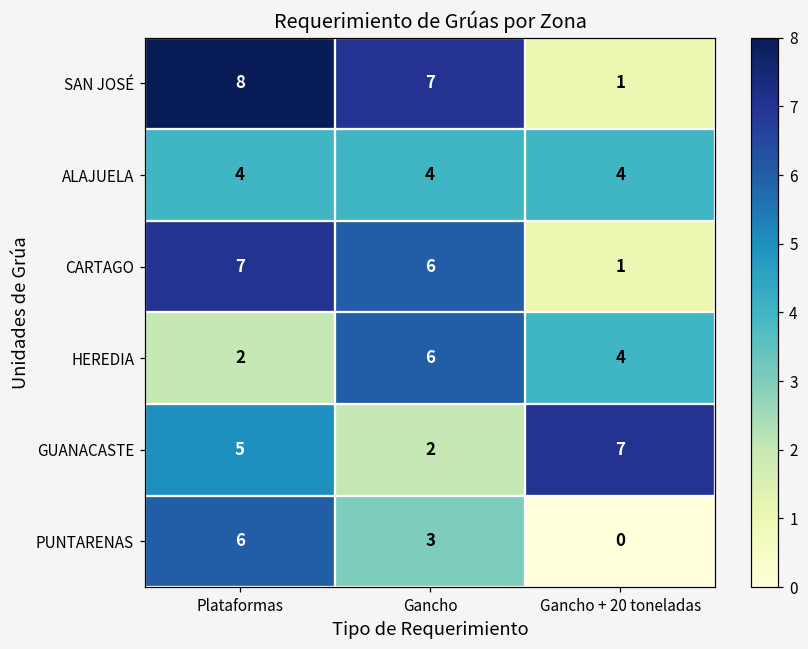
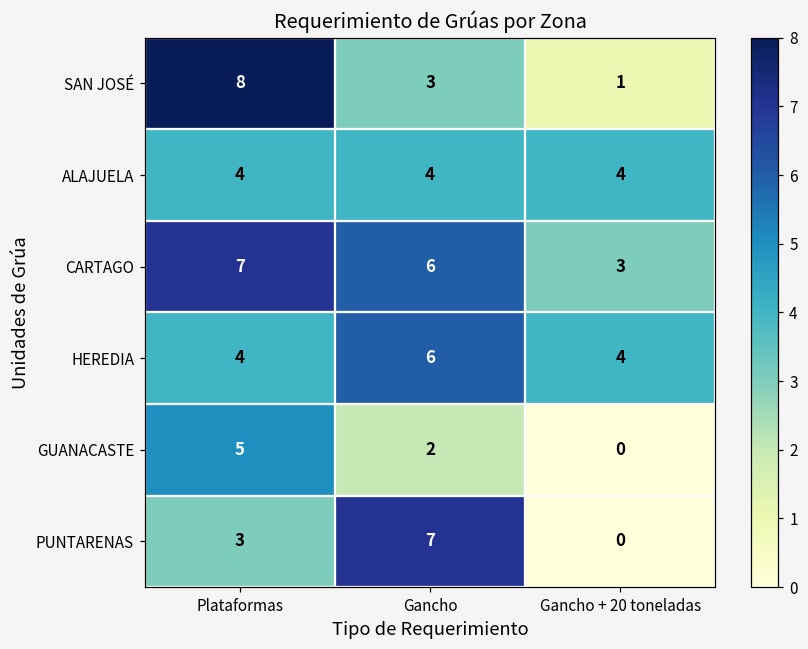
  {
    "SAN JOSÉ": {
      "Plataformas": 8,
-     "Gancho": 7,
+     "Gancho": 3,
      "Gancho + 20 toneladas": 1
    },
    "ALAJUELA": {
      "Plataformas": 4,
      "Gancho": 4,
      "Gancho + 20 toneladas": 4
    },
    "CARTAGO": {
      "Plataformas": 7,
      "Gancho": 6,
-     "Gancho + 20 toneladas": 1
+     "Gancho + 20 toneladas": 3
    },
    "HEREDIA": {
-     "Plataformas": 2,
+     "Plataformas": 4,
      "Gancho": 6,
      "Gancho + 20 toneladas": 4
    },
    "GUANACASTE": {
      "Plataformas": 5,
      "Gancho": 2,
-     "Gancho + 20 toneladas": 7
+     "Gancho + 20 toneladas": 0
    },
    "PUNTARENAS": {
-     "Plataformas": 6,
-     "Gancho": 3,
+     "Plataformas": 3,
+     "Gancho": 7,
      "Gancho + 20 toneladas": 0
    }
  }
